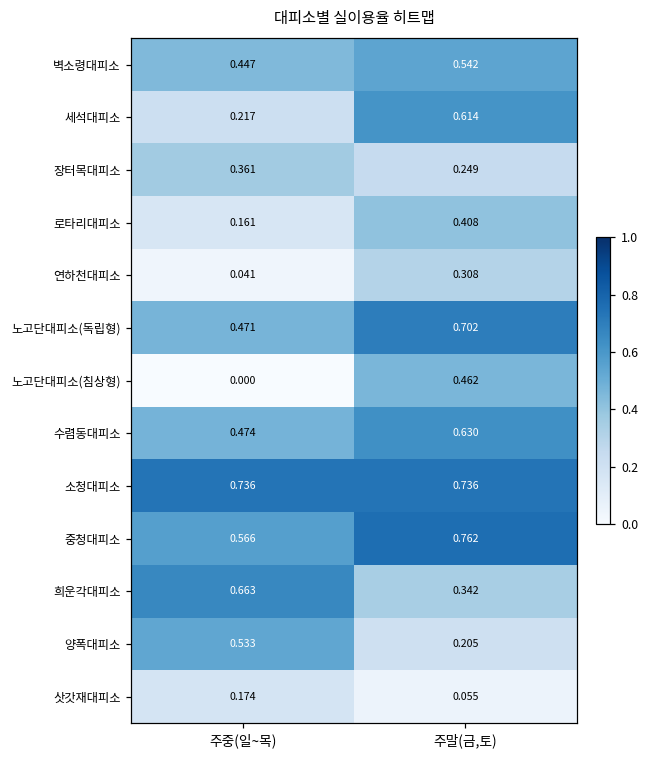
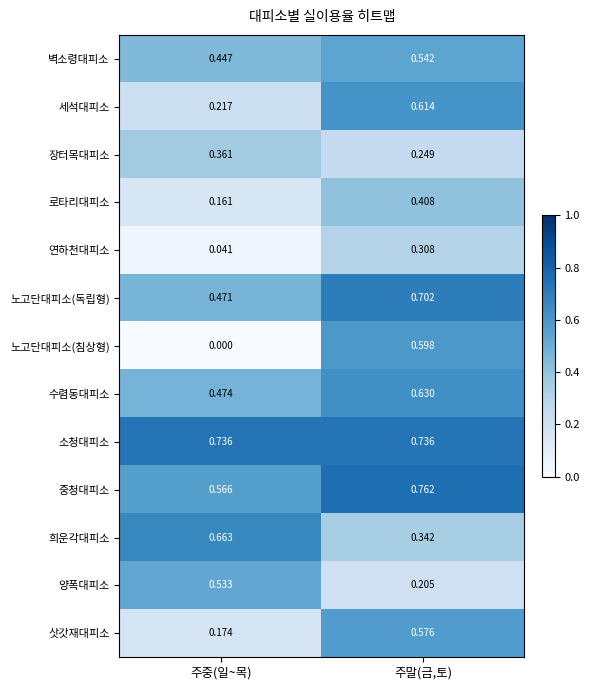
  {
    "벽소령대피소": {
      "주중(일~목)": 0.447,
      "주말(금,토)": 0.542
    },
    "세석대피소": {
      "주중(일~목)": 0.217,
      "주말(금,토)": 0.614
    },
    "장터목대피소": {
      "주중(일~목)": 0.361,
      "주말(금,토)": 0.249
    },
    "로타리대피소": {
      "주중(일~목)": 0.161,
      "주말(금,토)": 0.408
    },
    "연하천대피소": {
      "주중(일~목)": 0.041,
      "주말(금,토)": 0.308
    },
    "노고단대피소(독립형)": {
      "주중(일~목)": 0.471,
      "주말(금,토)": 0.702
    },
    "노고단대피소(침상형)": {
      "주중(일~목)": 0.000,
-     "주말(금,토)": 0.462
+     "주말(금,토)": 0.598
    },
    "수렴동대피소": {
      "주중(일~목)": 0.474,
      "주말(금,토)": 0.630
    },
    "소청대피소": {
      "주중(일~목)": 0.736,
      "주말(금,토)": 0.736
    },
    "중청대피소": {
      "주중(일~목)": 0.566,
      "주말(금,토)": 0.762
    },
    "희운각대피소": {
      "주중(일~목)": 0.663,
      "주말(금,토)": 0.342
    },
    "양폭대피소": {
      "주중(일~목)": 0.533,
      "주말(금,토)": 0.205
    },
    "삿갓재대피소": {
      "주중(일~목)": 0.174,
-     "주말(금,토)": 0.055
+     "주말(금,토)": 0.576
    }
  }
